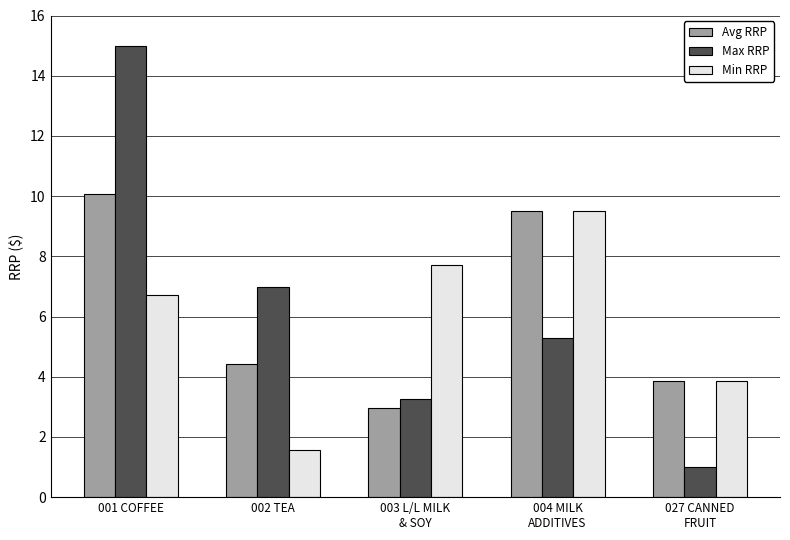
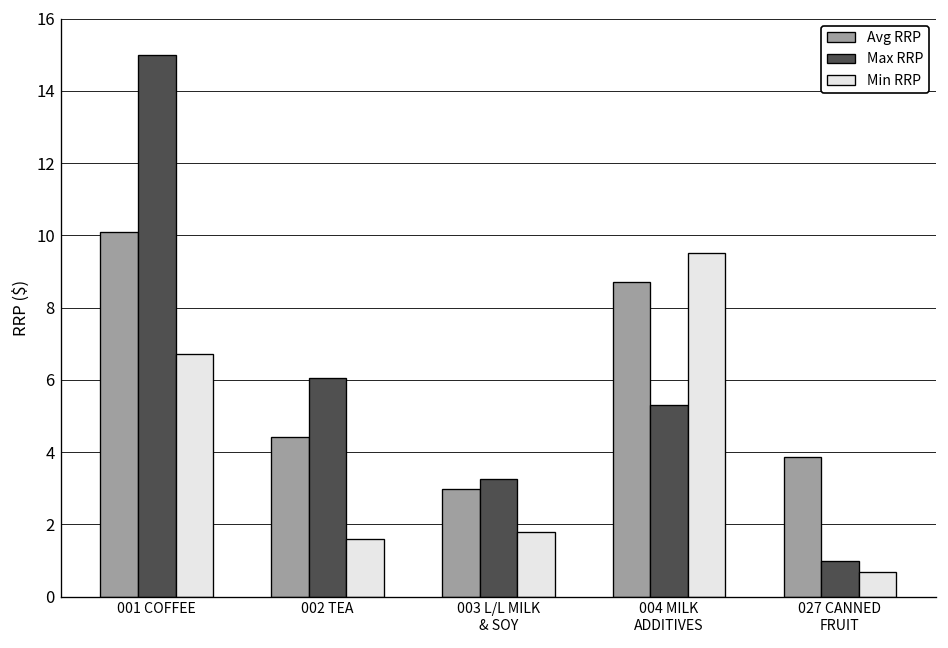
  {
    "Avg RRP": {
      "001 COFFEE": 10.1,
      "002 TEA": 4.4,
      "003 L/L MILK & SOY": 3.0,
-     "004 MILK ADDITIVES": 9.5,
+     "004 MILK ADDITIVES": 8.7,
      "027 CANNED FRUIT": 3.9
    },
    "Max RRP": {
      "001 COFFEE": 15.0,
-     "002 TEA": 7.0,
+     "002 TEA": 6.1,
      "003 L/L MILK & SOY": 3.3,
      "004 MILK ADDITIVES": 5.3,
      "027 CANNED FRUIT": 1.0
    },
    "Min RRP": {
      "001 COFFEE": 6.7,
      "002 TEA": 1.6,
-     "003 L/L MILK & SOY": 7.7,
+     "003 L/L MILK & SOY": 1.8,
      "004 MILK ADDITIVES": 9.5,
-     "027 CANNED FRUIT": 3.9
+     "027 CANNED FRUIT": 0.7
    }
  }
